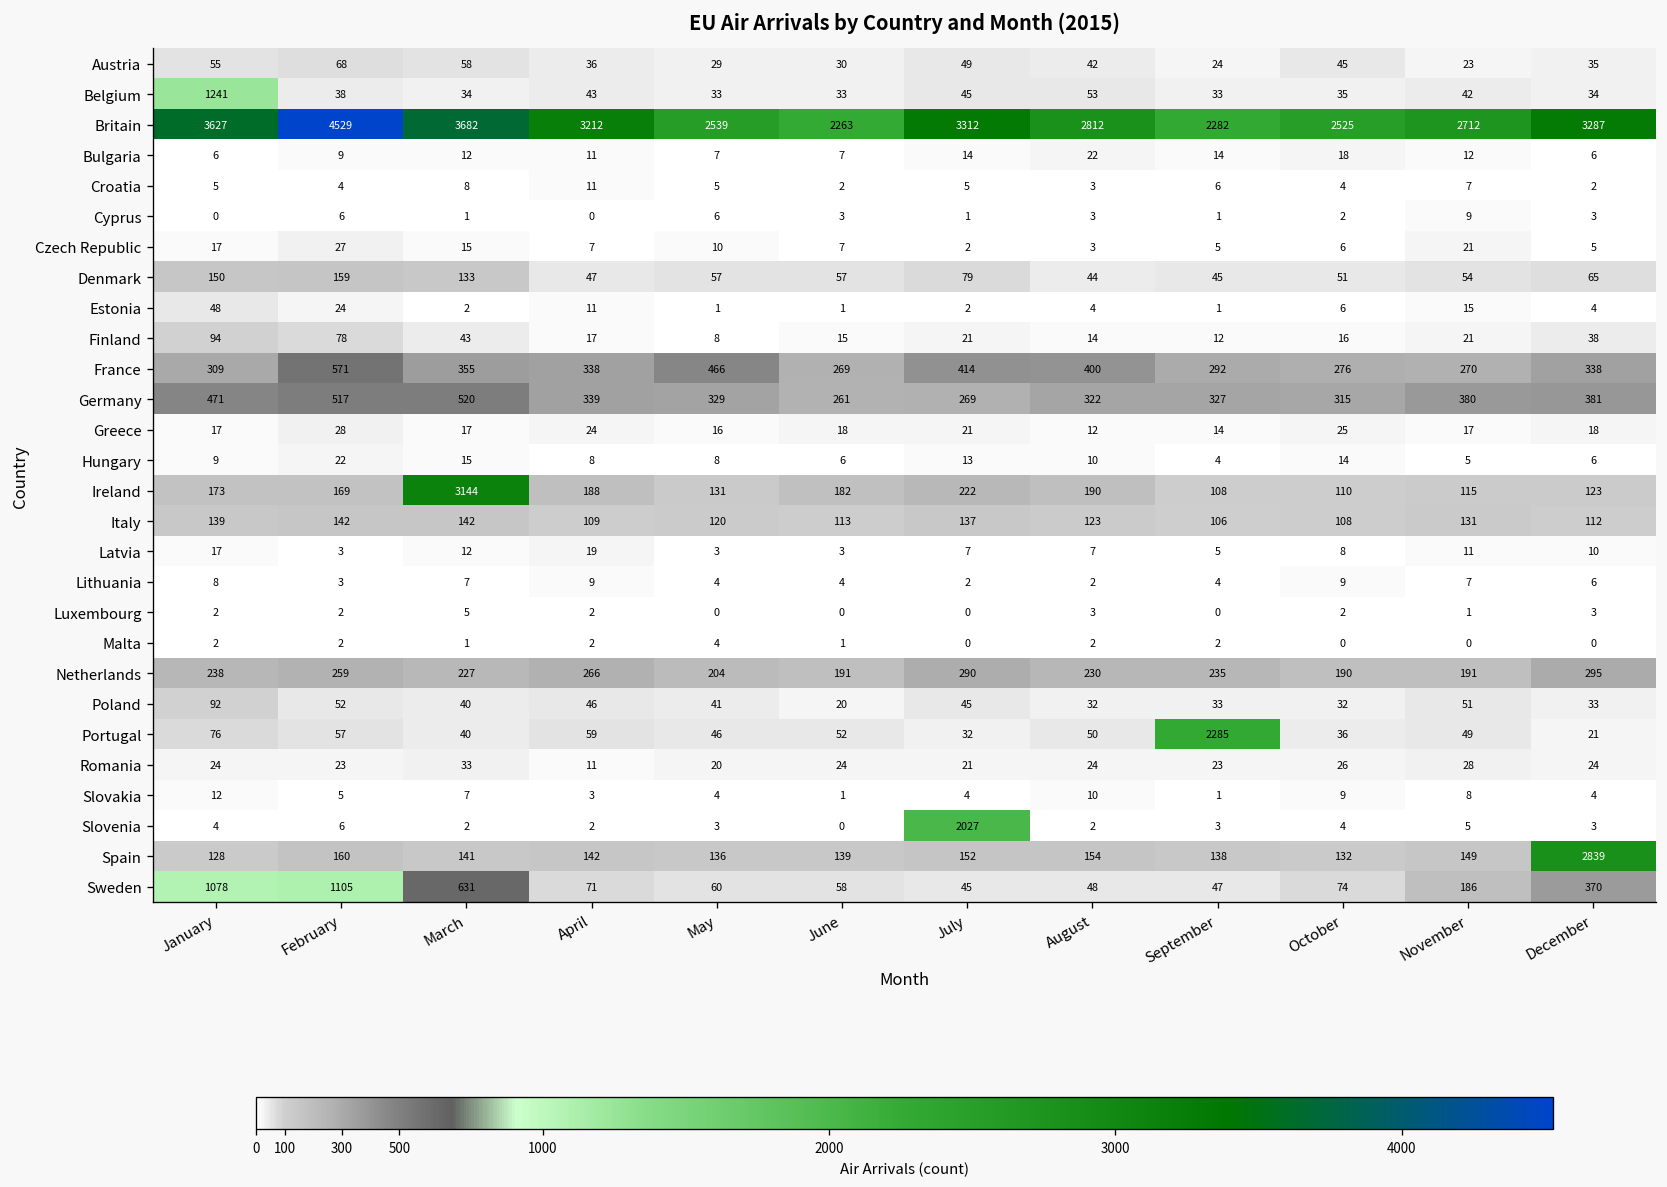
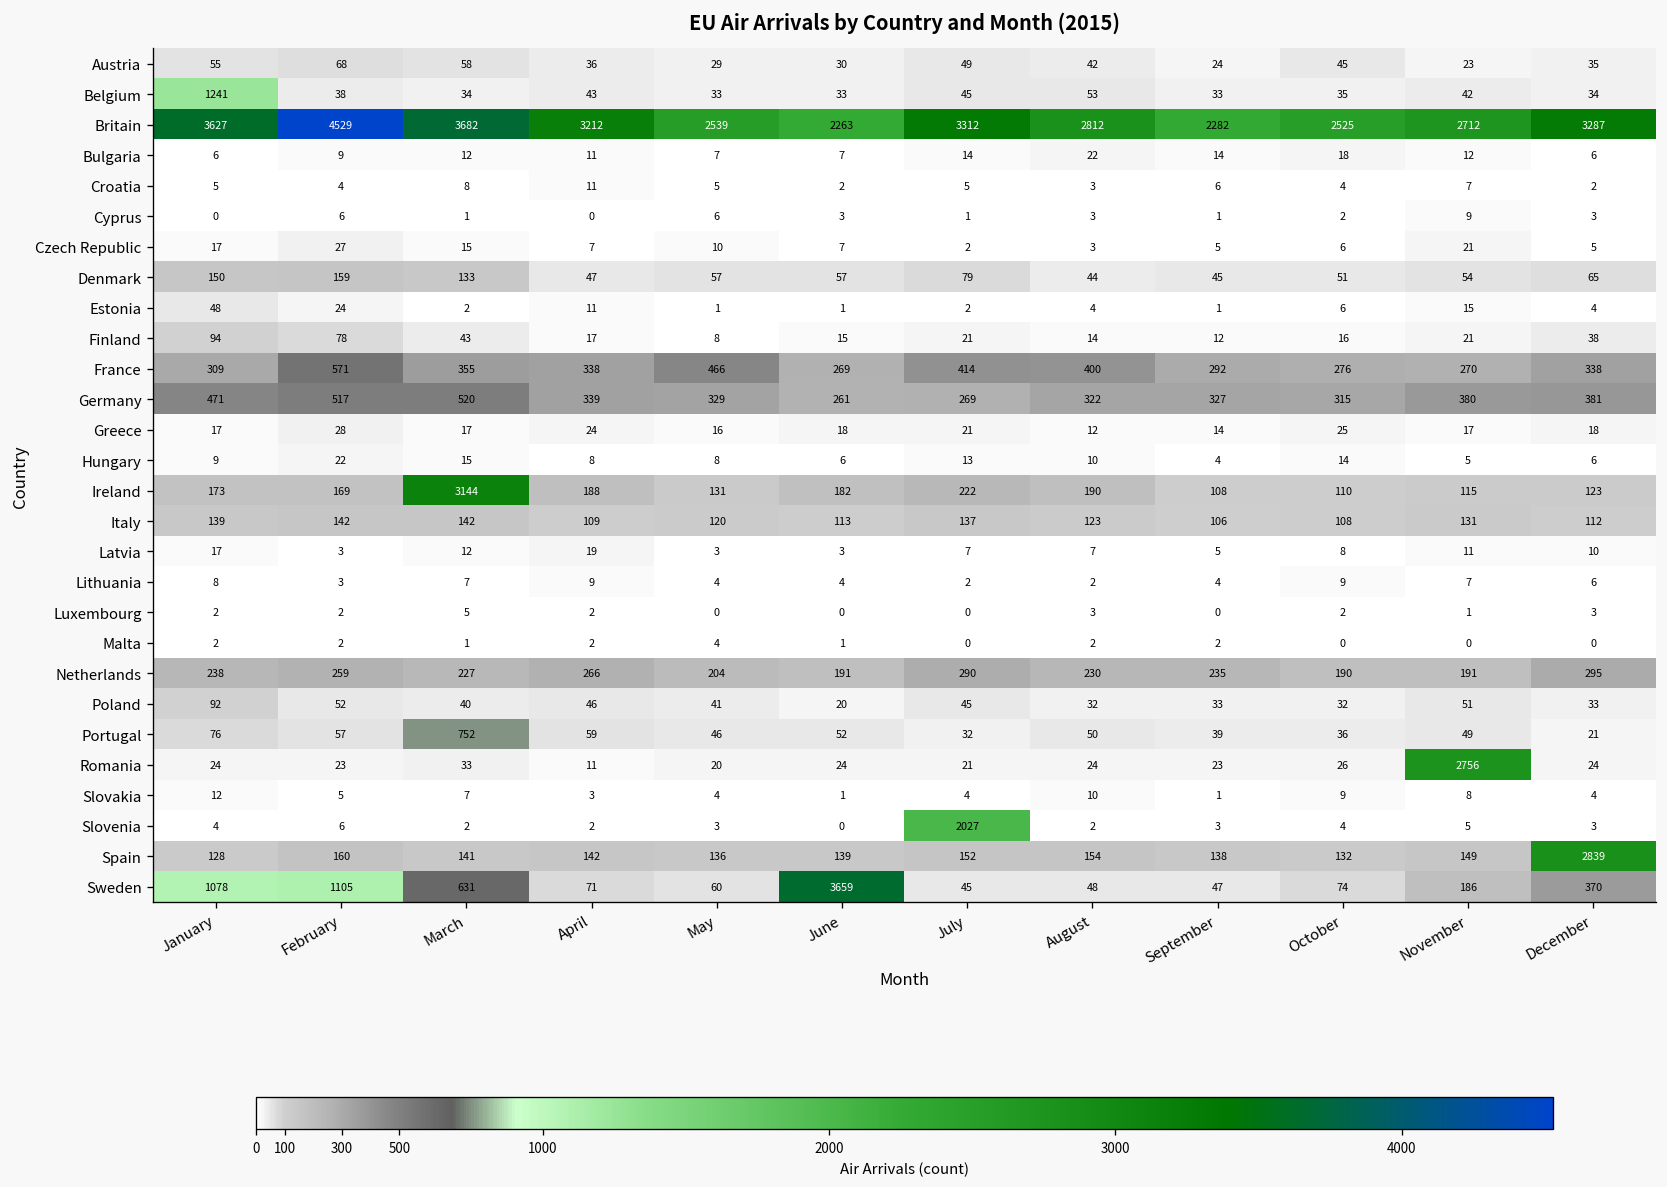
  {
    "Portugal": {
      "January": 76,
      "February": 57,
-     "March": 40,
+     "March": 752,
      "April": 59,
      "May": 46,
      "June": 52,
      "July": 32,
      "August": 50,
-     "September": 2285,
+     "September": 39,
      "October": 36,
      "November": 49,
      "December": 21
    },
    "Romania": {
      "January": 24,
      "February": 23,
      "March": 33,
      "April": 11,
      "May": 20,
      "June": 24,
      "July": 21,
      "August": 24,
      "September": 23,
      "October": 26,
-     "November": 28,
+     "November": 2756,
      "December": 24
    },
    "Sweden": {
      "January": 1078,
      "February": 1105,
      "March": 631,
      "April": 71,
      "May": 60,
-     "June": 58,
+     "June": 3659,
      "July": 45,
      "August": 48,
      "September": 47,
      "October": 74,
      "November": 186,
      "December": 370
    }
  }
